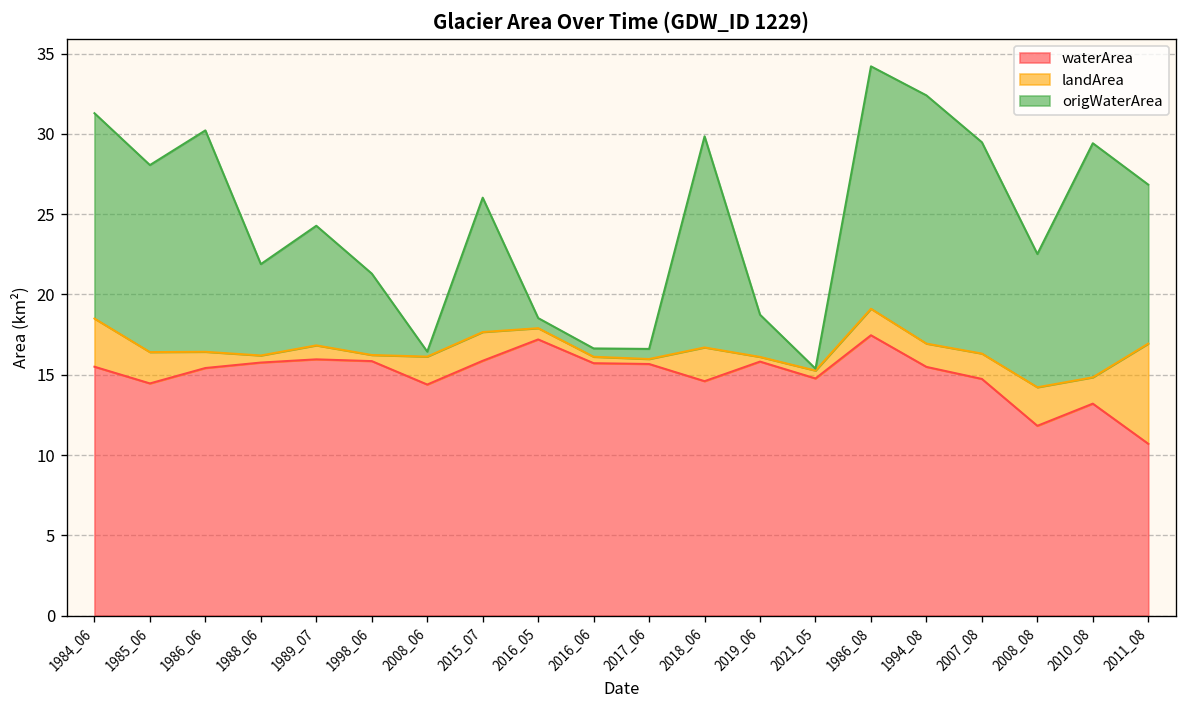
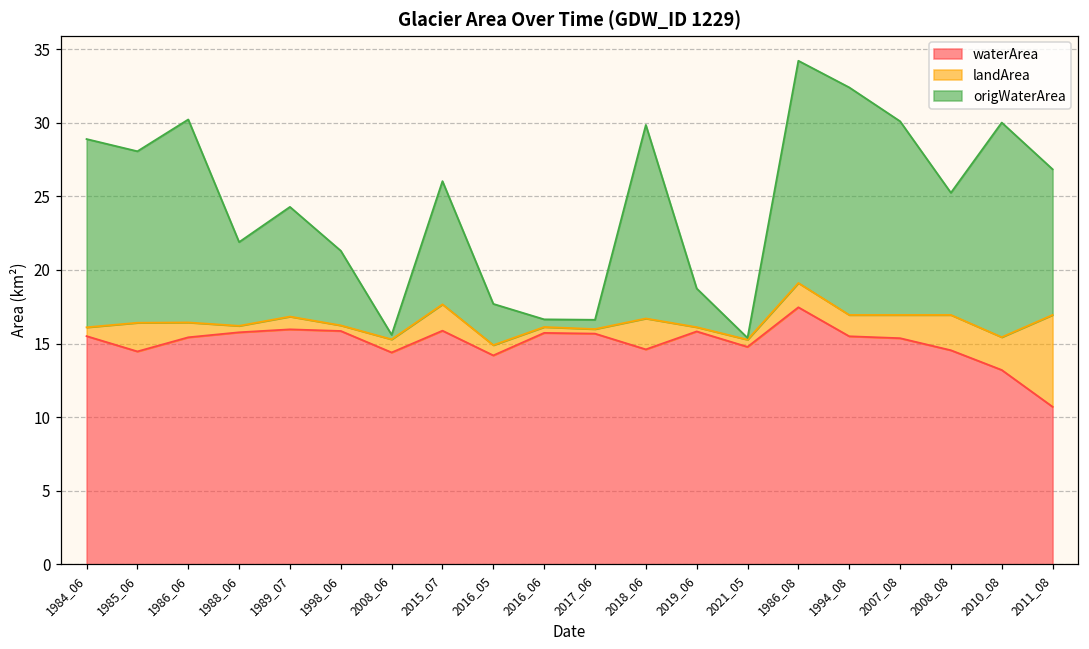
  {
    "waterArea": {
      "1984_06": 15.5,
      "1985_06": 14.5,
      "1986_06": 15.4,
      "1988_06": 15.8,
      "1989_07": 16.0,
      "1998_06": 15.9,
      "2008_06": 14.4,
      "2015_07": 15.9,
-     "2016_05": 17.2,
+     "2016_05": 14.2,
      "2016_06": 15.7,
      "2017_06": 15.7,
      "2018_06": 14.6,
      "2019_06": 15.8,
      "2021_05": 14.8,
      "1986_08": 17.5,
      "1994_08": 15.5,
-     "2007_08": 14.7,
-     "2008_08": 11.8,
+     "2007_08": 15.4,
+     "2008_08": 14.5,
      "2010_08": 13.2,
      "2011_08": 10.7
    },
    "landArea": {
-     "1984_06": 3.0,
+     "1984_06": 0.6,
      "1985_06": 1.9,
      "1986_06": 1.0,
      "1988_06": 0.4,
      "1989_07": 0.9,
      "1998_06": 0.4,
-     "2008_06": 1.7,
+     "2008_06": 0.9,
      "2015_07": 1.8,
      "2016_05": 0.7,
      "2016_06": 0.4,
      "2017_06": 0.3,
      "2018_06": 2.1,
      "2019_06": 0.3,
      "1986_08": 1.6,
      "1994_08": 1.5,
      "2007_08": 1.6,
      "2008_08": 2.4,
-     "2010_08": 1.6,
+     "2010_08": 2.2,
      "2011_08": 6.2
    },
    "origWaterArea": {
      "1984_06": 12.8,
      "1985_06": 11.7,
      "1986_06": 13.8,
      "1988_06": 5.7,
      "1989_07": 7.4,
      "1998_06": 5.1,
      "2008_06": 0.3,
      "2015_07": 8.4,
-     "2016_05": 0.6,
+     "2016_05": 2.8,
      "2016_06": 0.5,
      "2017_06": 0.6,
      "2018_06": 13.2,
      "2019_06": 2.6,
      "1986_08": 15.1,
      "1994_08": 15.5,
      "2007_08": 13.2,
      "2008_08": 8.3,
      "2010_08": 14.6,
      "2011_08": 9.9
    }
  }
